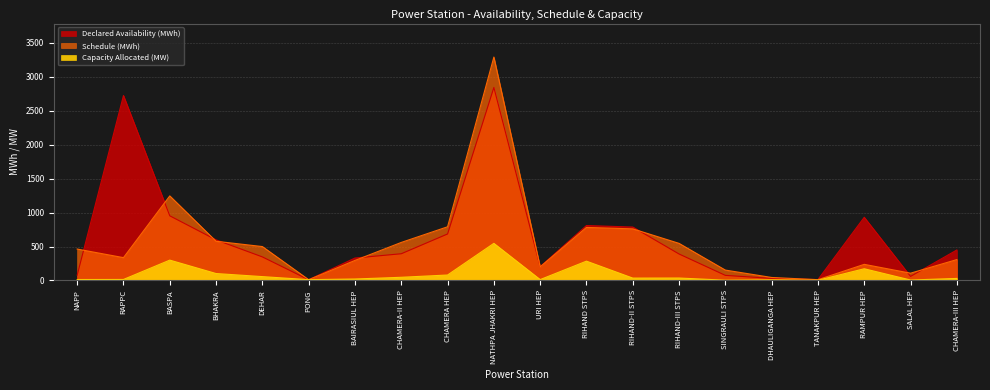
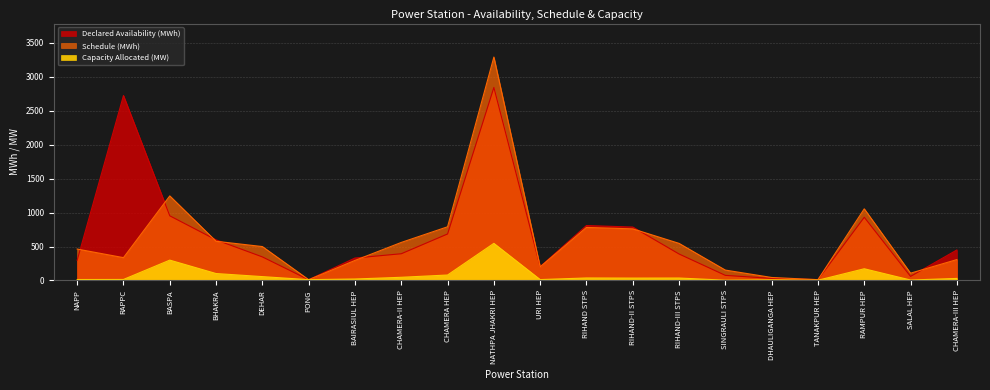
  {
    "Declared Availability (MWh)": {
-     "NAPP": 100,
+     "NAPP": 300,
      "RAPPC": 2700,
      "BASPA": 1000,
      "DEHAR": 300,
      "CHAMERA-II HEP": 400,
      "CHAMERA HEP": 700,
      "NATHPA JHAKRI HEP": 2800,
      "RIHAND-III STPS": 400,
      "SINGRAULI STPS": 100,
      "RAMPUR HEP": 900,
      "SALAL HEP": 100,
      "CHAMERA-III HEP": 400
    },
    "Schedule (MWh)": {
      "NAPP": 500,
      "RAPPC": 300,
      "BASPA": 1200,
      "DEHAR": 500,
      "CHAMERA-II HEP": 600,
      "CHAMERA HEP": 800,
      "NATHPA JHAKRI HEP": 3300,
      "RIHAND-III STPS": 500,
      "SINGRAULI STPS": 200,
-     "RAMPUR HEP": 200,
+     "RAMPUR HEP": 1100,
      "SALAL HEP": 100,
      "CHAMERA-III HEP": 300
    },
    "Capacity Allocated (MW)": {
      "NAPP": 0,
      "RAPPC": 0,
      "BASPA": 300,
      "BHAKRA": 100,
      "DEHAR": 100,
      "BAIRASIUL HEP": 0,
      "CHAMERA-II HEP": 0,
      "CHAMERA HEP": 100,
      "NATHPA JHAKRI HEP": 500,
      "URI HEP": 0,
-     "RIHAND STPS": 300,
+     "RIHAND STPS": 0,
      "RIHAND-II STPS": 0,
      "RIHAND-III STPS": 0,
      "SINGRAULI STPS": 0,
      "RAMPUR HEP": 200,
      "SALAL HEP": 0,
      "CHAMERA-III HEP": 0
    }
  }
